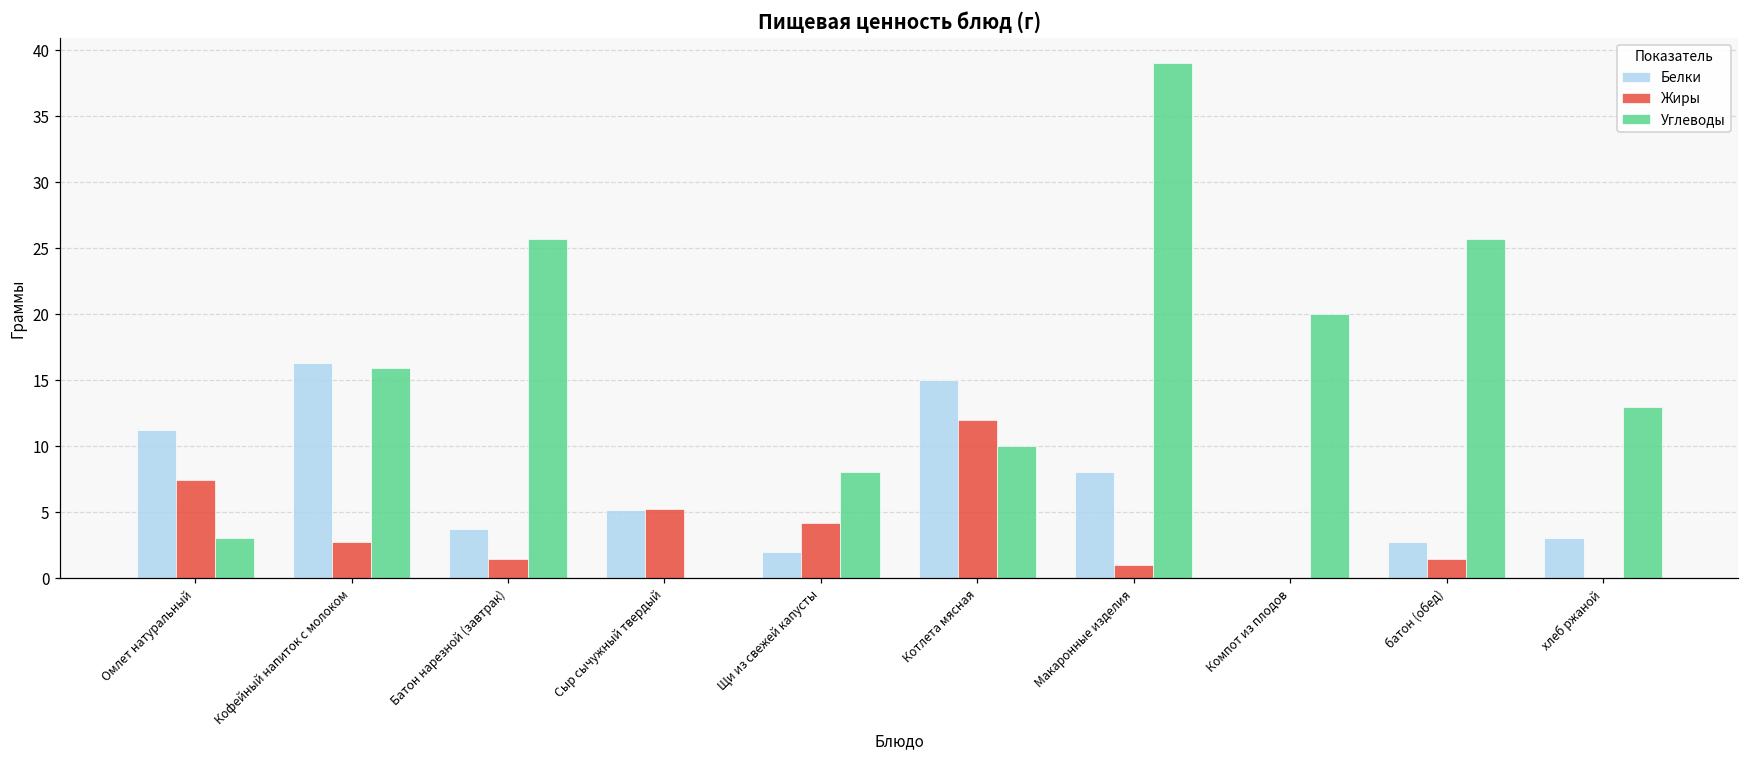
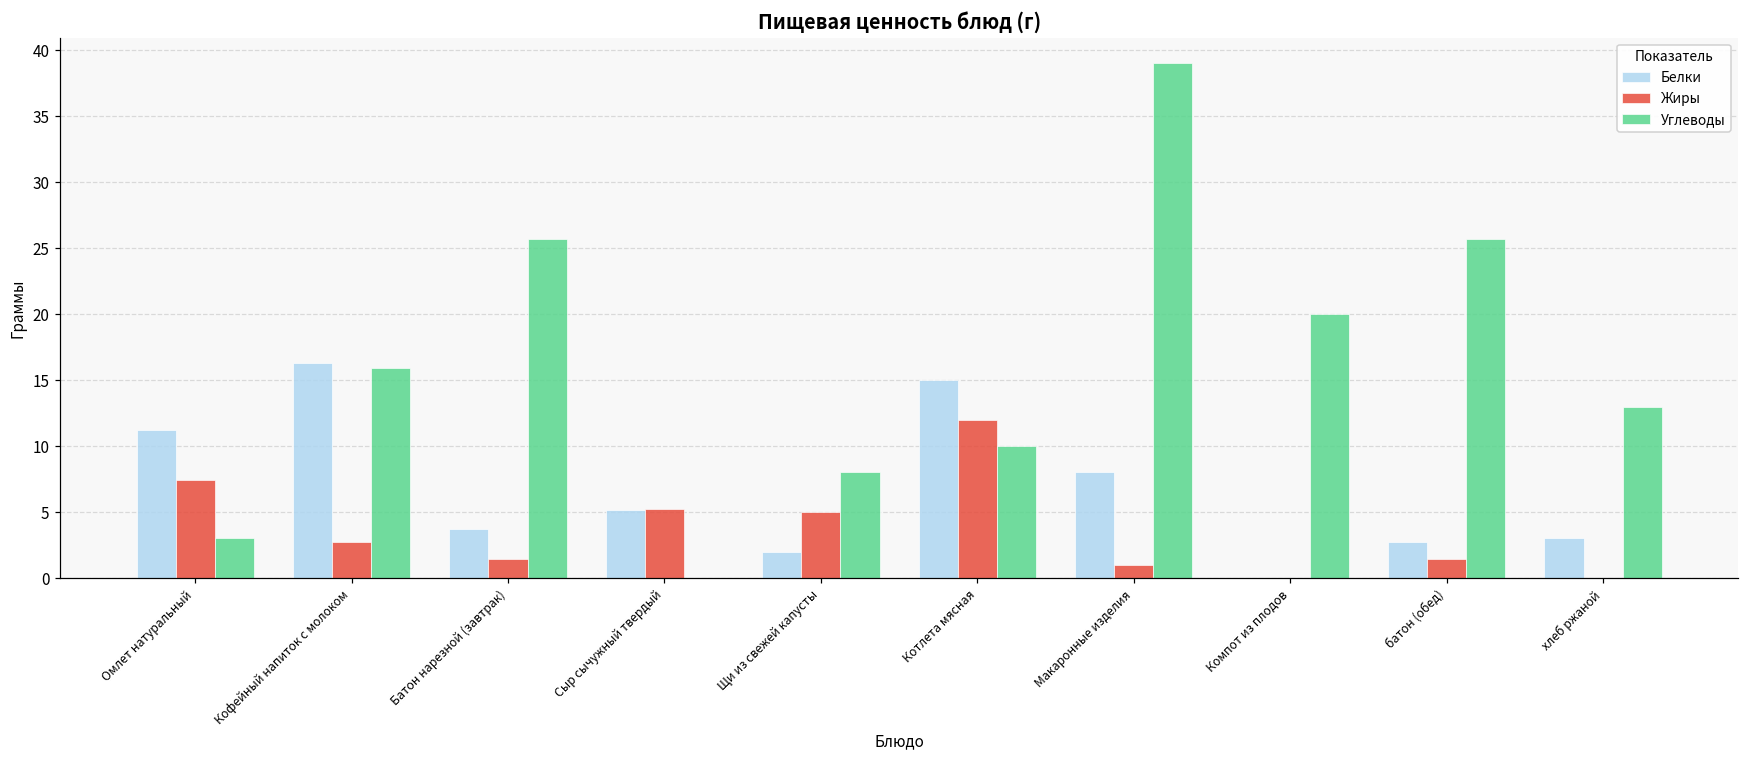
  {
    "Белки": {
      "Омлет натуральный": 11.2,
      "Кофейный напиток с молоком": 16.3,
      "Батон нарезной (завтрак)": 3.8,
      "Сыр сычужный твердый": 5.1,
      "Щи из свежей капусты": 2.0,
      "Котлета мясная": 15.0,
      "Макаронные изделия": 8.0,
      "Компот из плодов": 0.0,
      "батон (обед)": 2.7,
      "хлеб ржаной": 3.0
    },
    "Жиры": {
      "Омлет натуральный": 7.4,
      "Кофейный напиток с молоком": 2.7,
      "Батон нарезной (завтрак)": 1.5,
      "Сыр сычужный твердый": 5.2,
-     "Щи из свежей капусты": 4.2,
+     "Щи из свежей капусты": 5.0,
      "Котлета мясная": 12.0,
      "Макаронные изделия": 1.0,
      "Компот из плодов": 0.0,
      "батон (обед)": 1.5,
      "хлеб ржаной": 0.0
    },
    "Углеводы": {
      "Омлет натуральный": 3.0,
      "Кофейный напиток с молоком": 15.9,
      "Батон нарезной (завтрак)": 25.7,
      "Сыр сычужный твердый": 0.0,
      "Щи из свежей капусты": 8.0,
      "Котлета мясная": 10.0,
      "Макаронные изделия": 39.0,
      "Компот из плодов": 20.0,
      "батон (обед)": 25.7,
      "хлеб ржаной": 13.0
    }
  }
